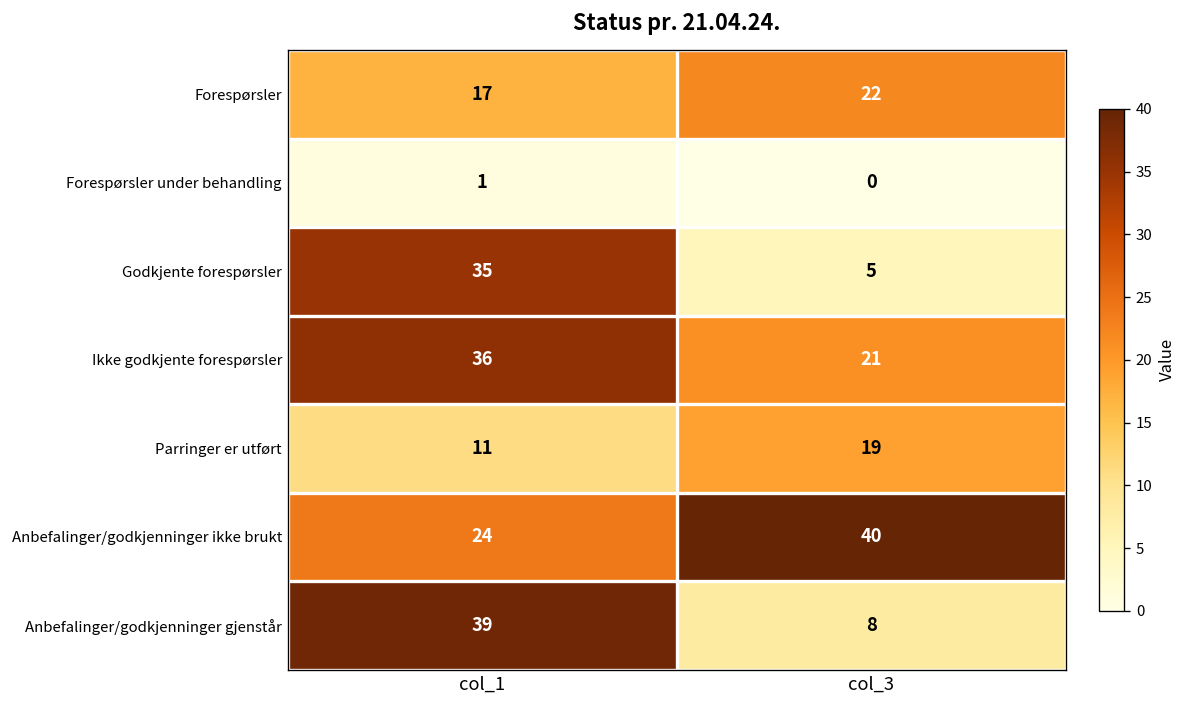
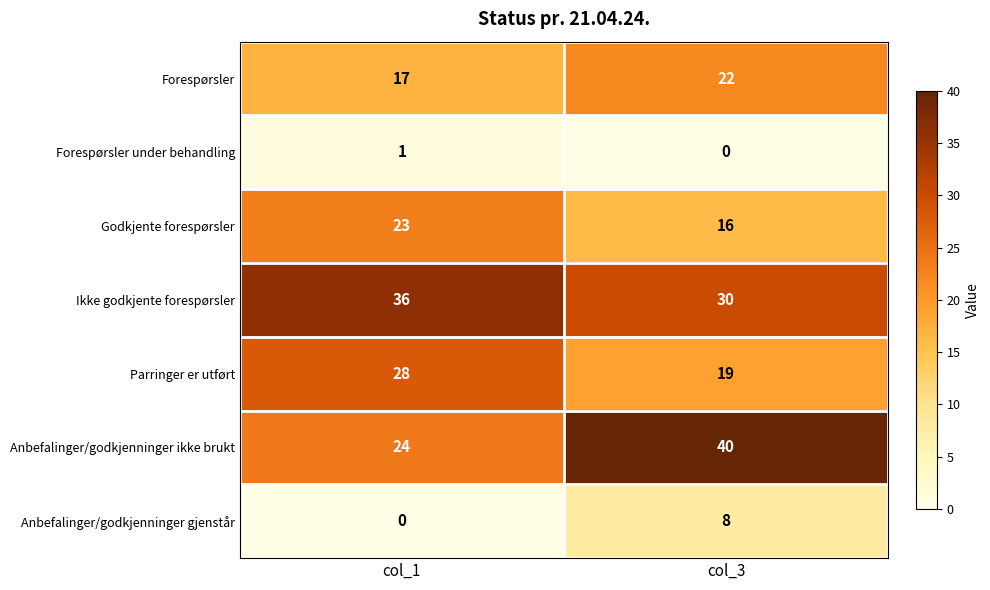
  {
    "Forespørsler": {
      "col_1": 17,
      "col_3": 22
    },
    "Forespørsler under behandling": {
      "col_1": 1,
      "col_3": 0
    },
    "Godkjente forespørsler": {
-     "col_1": 35,
-     "col_3": 5
+     "col_1": 23,
+     "col_3": 16
    },
    "Ikke godkjente forespørsler": {
      "col_1": 36,
-     "col_3": 21
+     "col_3": 30
    },
    "Parringer er utført": {
-     "col_1": 11,
+     "col_1": 28,
      "col_3": 19
    },
    "Anbefalinger/godkjenninger ikke brukt": {
      "col_1": 24,
      "col_3": 40
    },
    "Anbefalinger/godkjenninger gjenstår": {
-     "col_1": 39,
+     "col_1": 0,
      "col_3": 8
    }
  }
